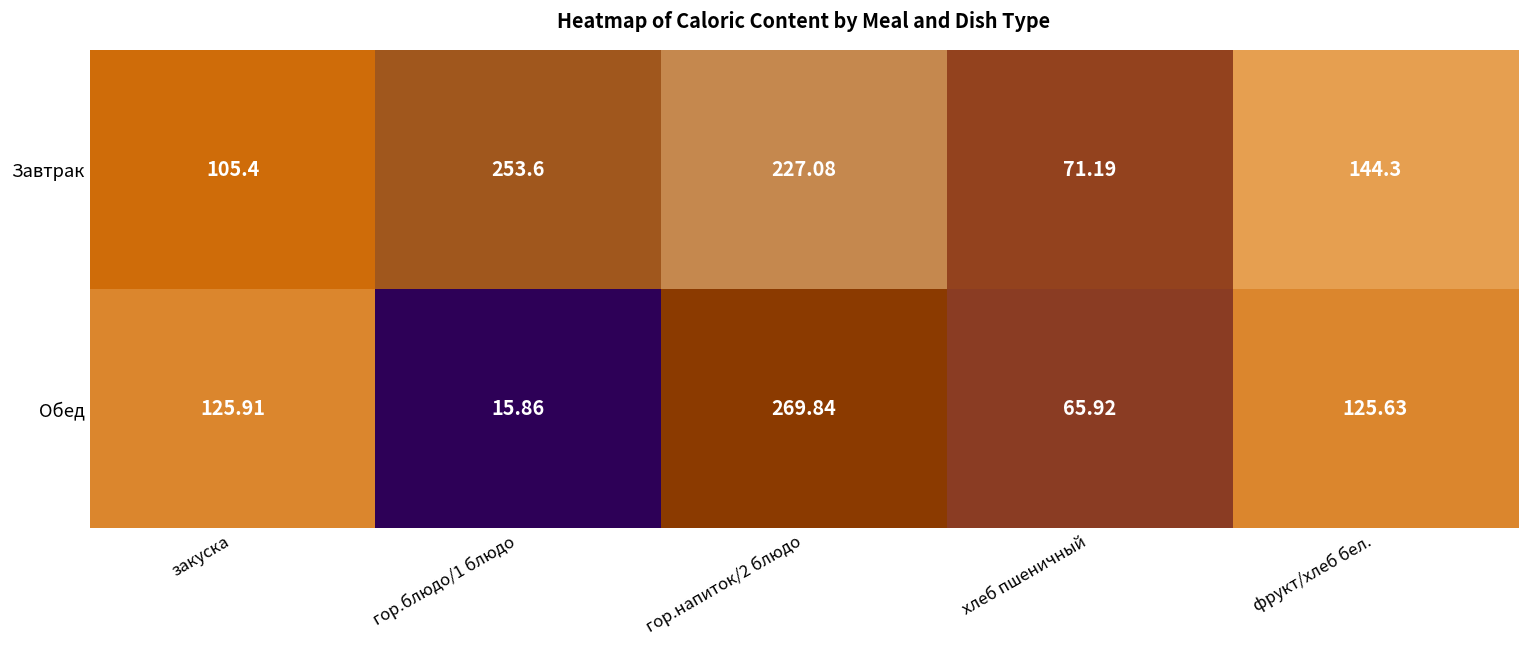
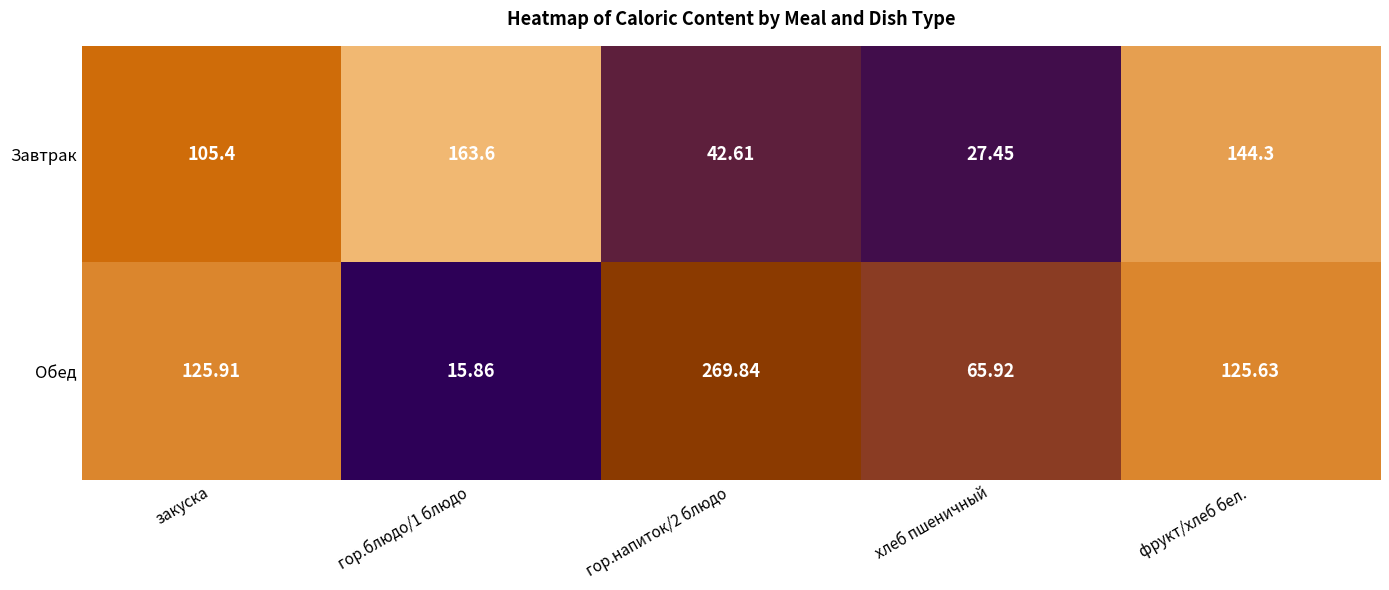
  {
    "Завтрак": {
      "закуска": 105.4,
-     "гор.блюдо/1 блюдо": 253.6,
-     "гор.напиток/2 блюдо": 227.08,
-     "хлеб пшеничный": 71.19,
+     "гор.блюдо/1 блюдо": 163.6,
+     "гор.напиток/2 блюдо": 42.61,
+     "хлеб пшеничный": 27.45,
      "фрукт/хлеб бел.": 144.3
    },
    "Обед": {
      "закуска": 125.91,
      "гор.блюдо/1 блюдо": 15.86,
      "гор.напиток/2 блюдо": 269.84,
      "хлеб пшеничный": 65.92,
      "фрукт/хлеб бел.": 125.63
    }
  }
